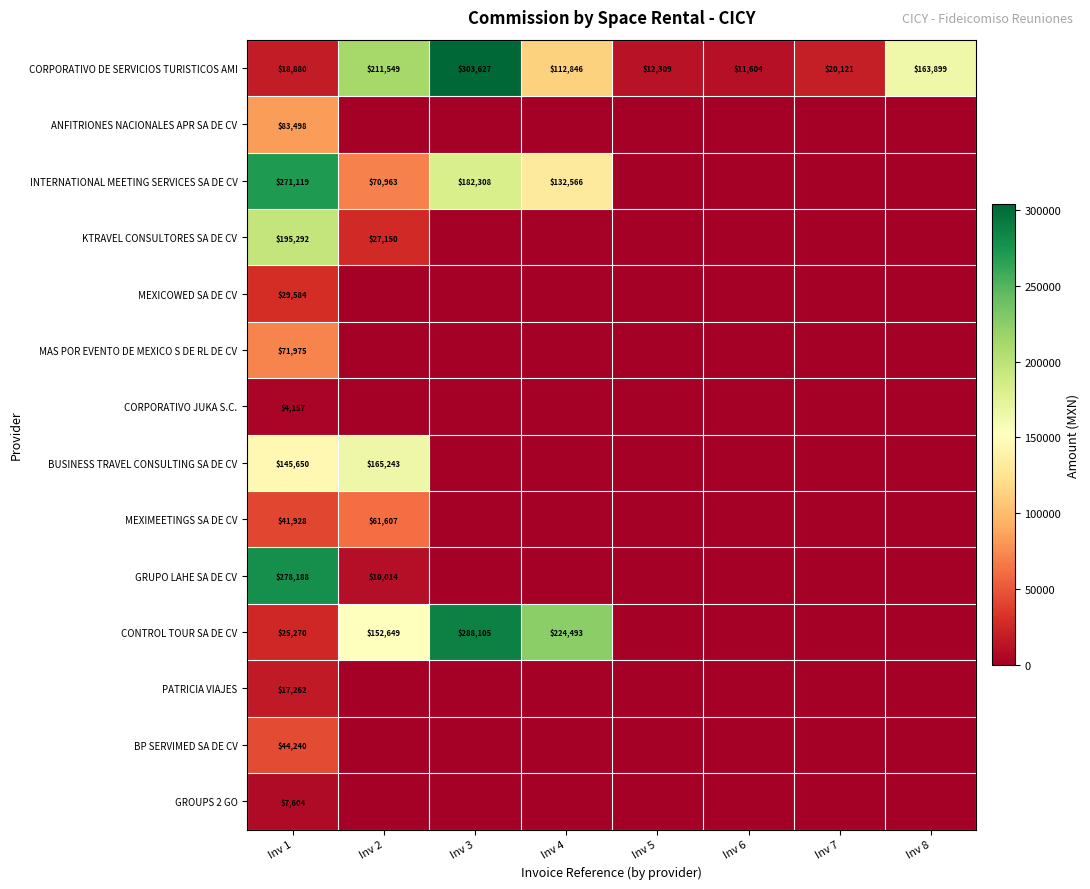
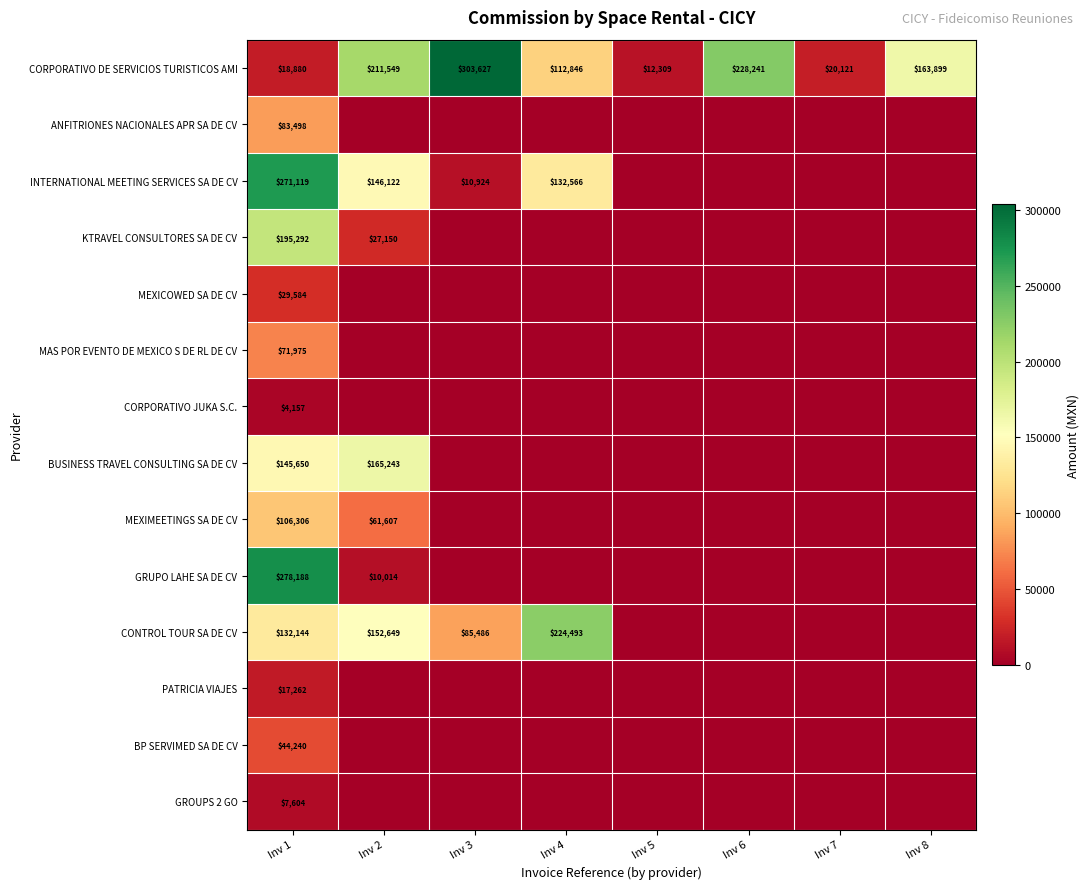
  {
    "CORPORATIVO DE SERVICIOS TURISTICOS AMI": {
      "Inv 1": "$18,880",
      "Inv 2": "$211,549",
      "Inv 3": "$303,627",
      "Inv 4": "$112,846",
      "Inv 5": "$12,309",
-     "Inv 6": "$11,604",
+     "Inv 6": "$228,241",
      "Inv 7": "$20,121",
      "Inv 8": "$163,899"
    },
    "ANFITRIONES NACIONALES APR SA DE CV": {
      "Inv 1": "$83,498"
    },
    "INTERNATIONAL MEETING SERVICES SA DE CV": {
      "Inv 1": "$271,119",
-     "Inv 2": "$70,963",
-     "Inv 3": "$182,308",
+     "Inv 2": "$146,122",
+     "Inv 3": "$10,924",
      "Inv 4": "$132,566"
    },
    "KTRAVEL CONSULTORES SA DE CV": {
      "Inv 1": "$195,292",
      "Inv 2": "$27,150"
    },
    "MEXICOWED SA DE CV": {
      "Inv 1": "$29,584"
    },
    "MAS POR EVENTO DE MEXICO S DE RL DE CV": {
      "Inv 1": "$71,975"
    },
    "CORPORATIVO JUKA S.C.": {
      "Inv 1": "$4,157"
    },
    "BUSINESS TRAVEL CONSULTING SA DE CV": {
      "Inv 1": "$145,650",
      "Inv 2": "$165,243"
    },
    "MEXIMEETINGS SA DE CV": {
-     "Inv 1": "$41,928",
+     "Inv 1": "$106,306",
      "Inv 2": "$61,607"
    },
    "GRUPO LAHE SA DE CV": {
      "Inv 1": "$278,188",
      "Inv 2": "$10,014"
    },
    "CONTROL TOUR SA DE CV": {
-     "Inv 1": "$25,270",
+     "Inv 1": "$132,144",
      "Inv 2": "$152,649",
-     "Inv 3": "$288,105",
+     "Inv 3": "$85,486",
      "Inv 4": "$224,493"
    },
    "PATRICIA VIAJES": {
      "Inv 1": "$17,262"
    },
    "BP SERVIMED SA DE CV": {
      "Inv 1": "$44,240"
    },
    "GROUPS 2 GO": {
      "Inv 1": "$7,604"
    }
  }
